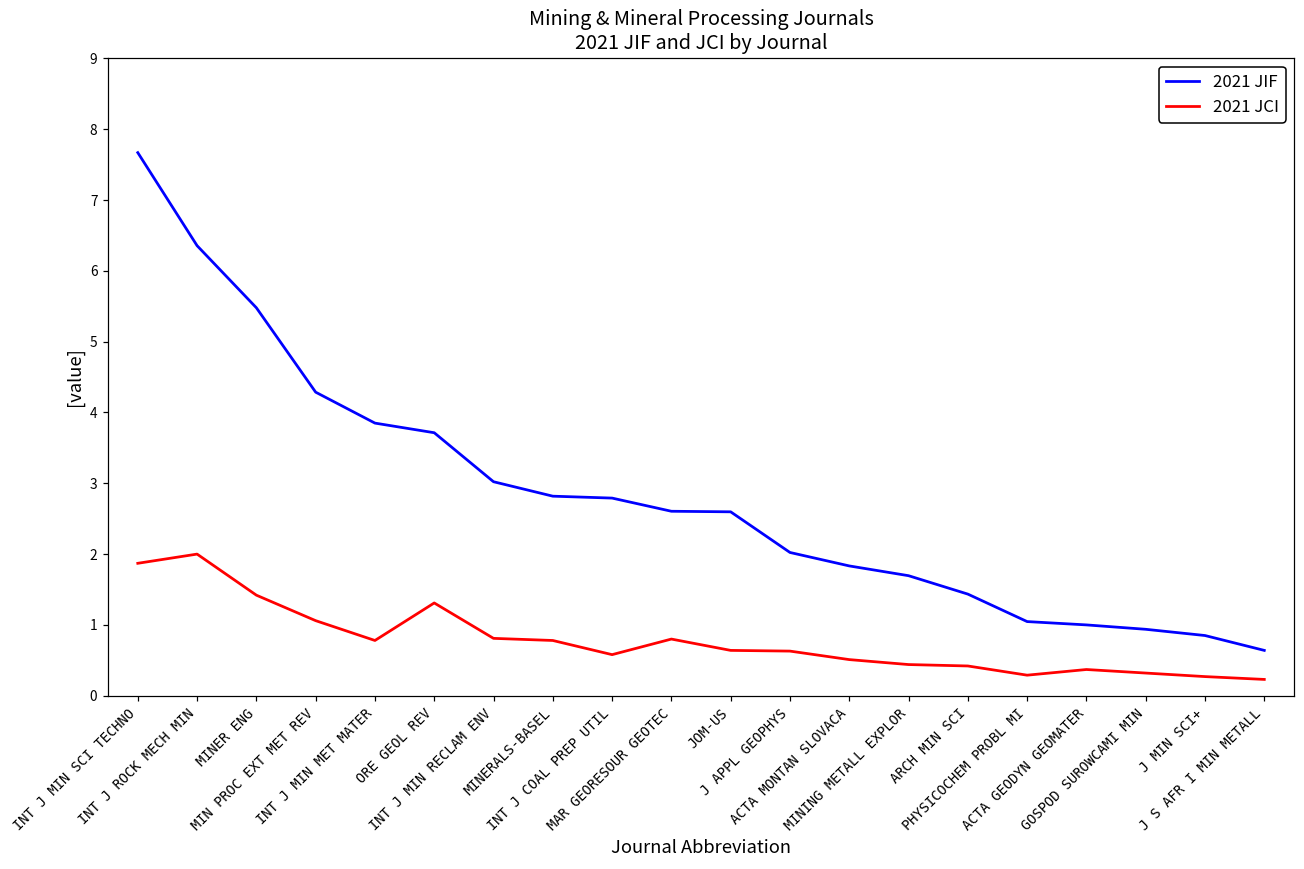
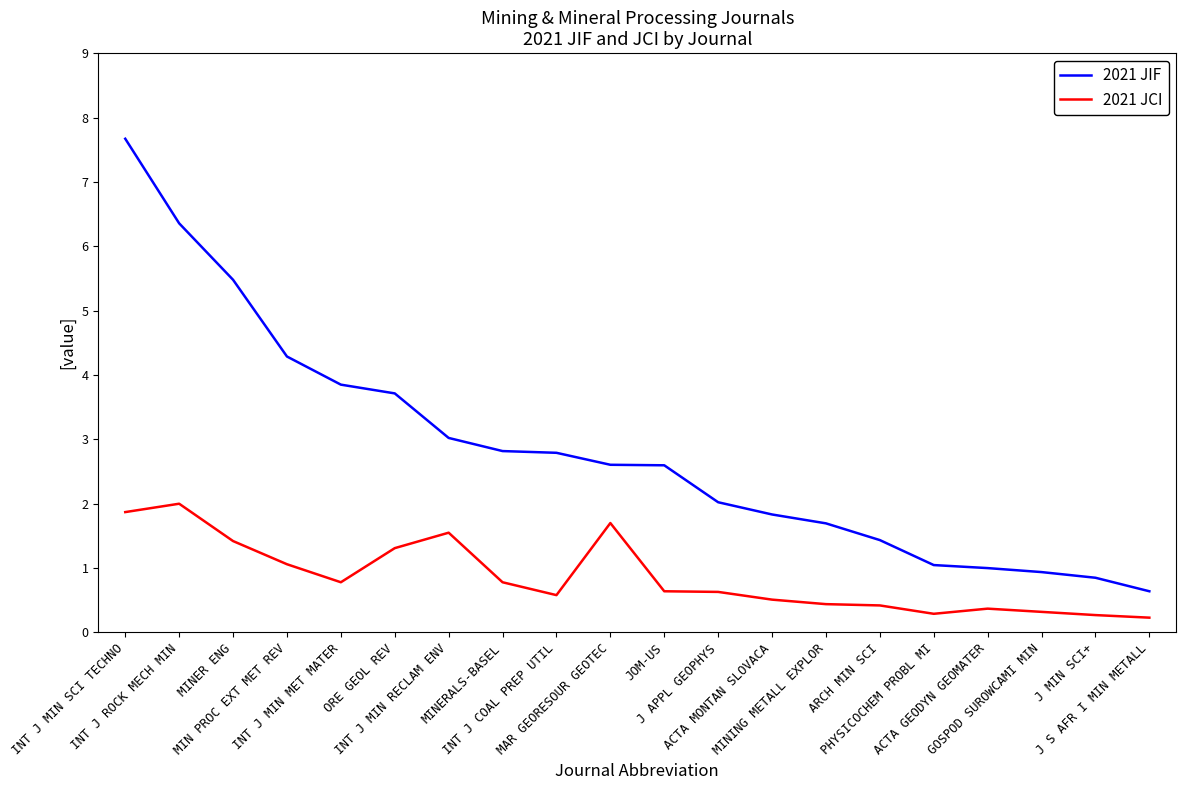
  {
    "2021 JIF": {
      "INT J MIN SCI TECHNO": 7.7,
      "INT J ROCK MECH MIN": 6.4,
      "MINER ENG": 5.5,
      "MIN PROC EXT MET REV": 4.3,
      "INT J MIN MET MATER": 3.9,
      "ORE GEOL REV": 3.7,
      "INT J MIN RECLAM ENV": 3.0,
      "MINERALS-BASEL": 2.8,
      "INT J COAL PREP UTIL": 2.8,
      "MAR GEORESOUR GEOTEC": 2.6,
      "JOM-US": 2.6,
      "J APPL GEOPHYS": 2.0,
      "ACTA MONTAN SLOVACA": 1.8,
      "MINING METALL EXPLOR": 1.7,
      "ARCH MIN SCI": 1.4,
      "PHYSICOCHEM PROBL MI": 1.0,
      "ACTA GEODYN GEOMATER": 1.0,
      "GOSPOD SUROWCAMI MIN": 0.9,
      "J MIN SCI+": 0.9,
      "J S AFR I MIN METALL": 0.6
    },
    "2021 JCI": {
      "INT J MIN SCI TECHNO": 1.9,
      "INT J ROCK MECH MIN": 2.0,
      "MINER ENG": 1.4,
      "MIN PROC EXT MET REV": 1.1,
      "INT J MIN MET MATER": 0.8,
      "ORE GEOL REV": 1.3,
-     "INT J MIN RECLAM ENV": 0.8,
+     "INT J MIN RECLAM ENV": 1.6,
      "MINERALS-BASEL": 0.8,
      "INT J COAL PREP UTIL": 0.6,
-     "MAR GEORESOUR GEOTEC": 0.8,
+     "MAR GEORESOUR GEOTEC": 1.7,
      "JOM-US": 0.6,
      "J APPL GEOPHYS": 0.6,
      "ACTA MONTAN SLOVACA": 0.5,
      "MINING METALL EXPLOR": 0.4,
      "ARCH MIN SCI": 0.4,
      "PHYSICOCHEM PROBL MI": 0.3,
      "ACTA GEODYN GEOMATER": 0.4,
      "GOSPOD SUROWCAMI MIN": 0.3,
      "J MIN SCI+": 0.3,
      "J S AFR I MIN METALL": 0.2
    }
  }
